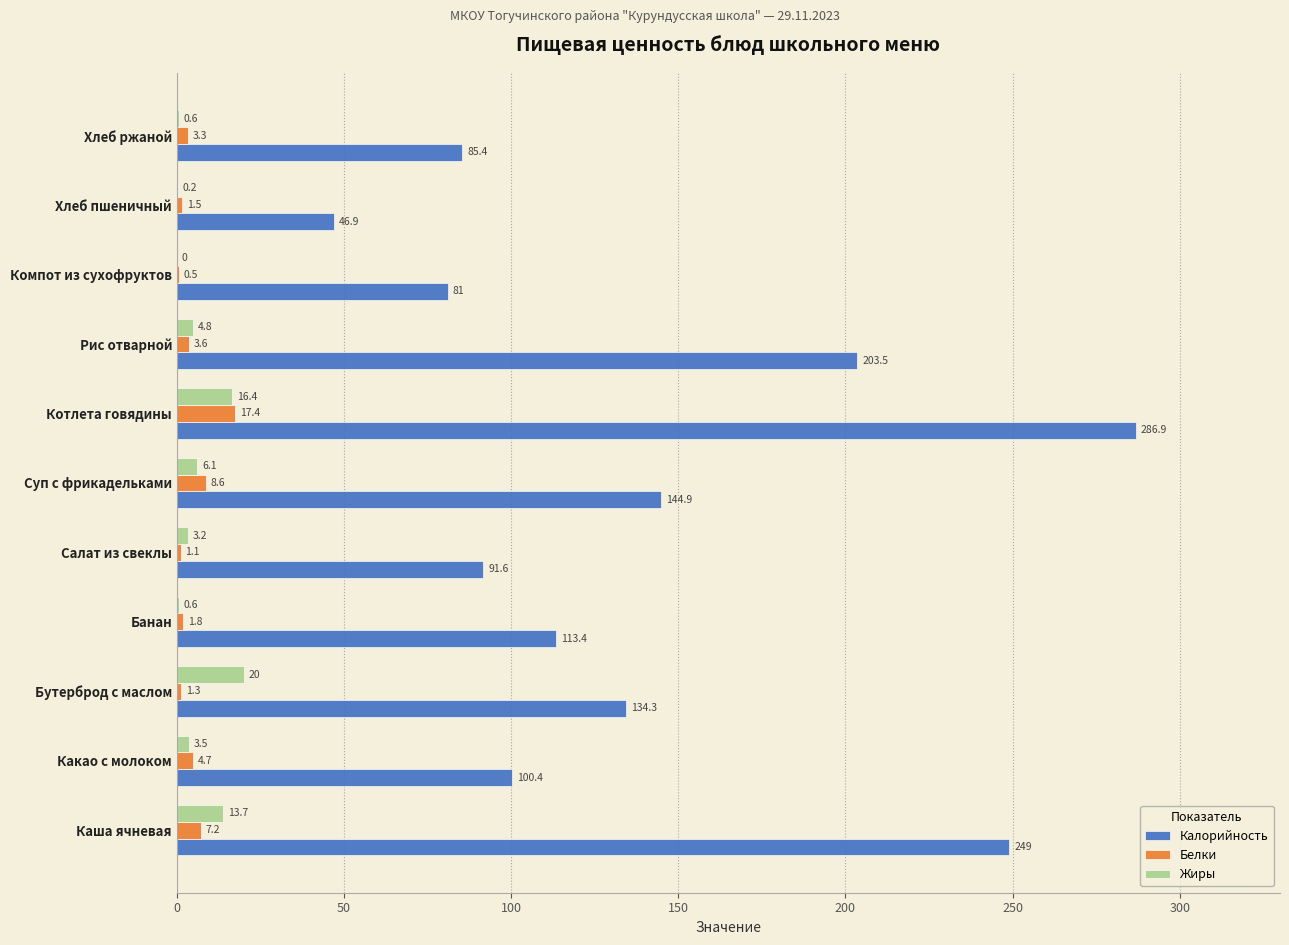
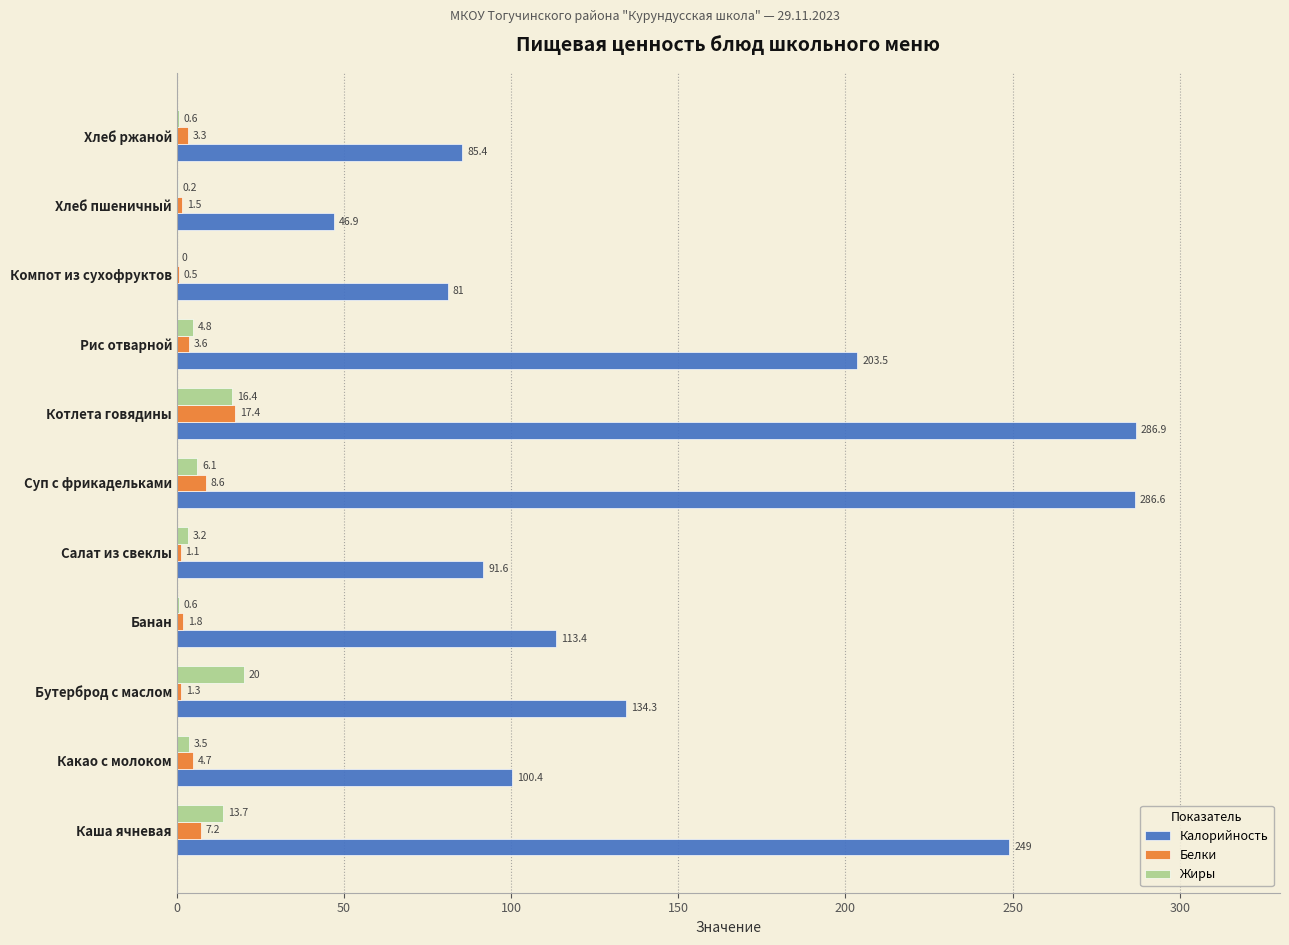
  {
    "Калорийность": {
      "Хлеб ржаной": 85.4,
      "Хлеб пшеничный": 46.9,
      "Компот из сухофруктов": 81,
      "Рис отварной": 203.5,
      "Котлета говядины": 286.9,
-     "Суп с фрикадельками": 144.9,
+     "Суп с фрикадельками": 286.6,
      "Салат из свеклы": 91.6,
      "Банан": 113.4,
      "Бутерброд с маслом": 134.3,
      "Какао с молоком": 100.4,
      "Каша ячневая": 249
    },
    "Белки": {
      "Хлеб ржаной": 3.3,
      "Хлеб пшеничный": 1.5,
      "Компот из сухофруктов": 0.5,
      "Рис отварной": 3.6,
      "Котлета говядины": 17.4,
      "Суп с фрикадельками": 8.6,
      "Салат из свеклы": 1.1,
      "Банан": 1.8,
      "Бутерброд с маслом": 1.3,
      "Какао с молоком": 4.7,
      "Каша ячневая": 7.2
    },
    "Жиры": {
      "Хлеб ржаной": 0.6,
      "Хлеб пшеничный": 0.2,
      "Компот из сухофруктов": 0,
      "Рис отварной": 4.8,
      "Котлета говядины": 16.4,
      "Суп с фрикадельками": 6.1,
      "Салат из свеклы": 3.2,
      "Банан": 0.6,
      "Бутерброд с маслом": 20,
      "Какао с молоком": 3.5,
      "Каша ячневая": 13.7
    }
  }
